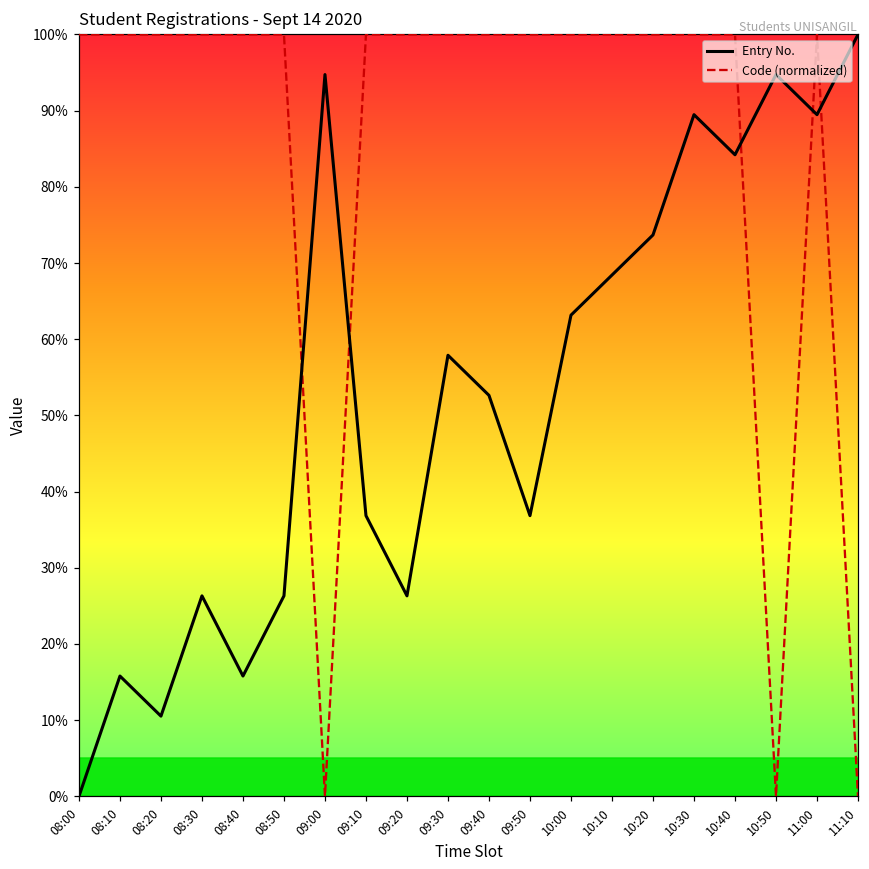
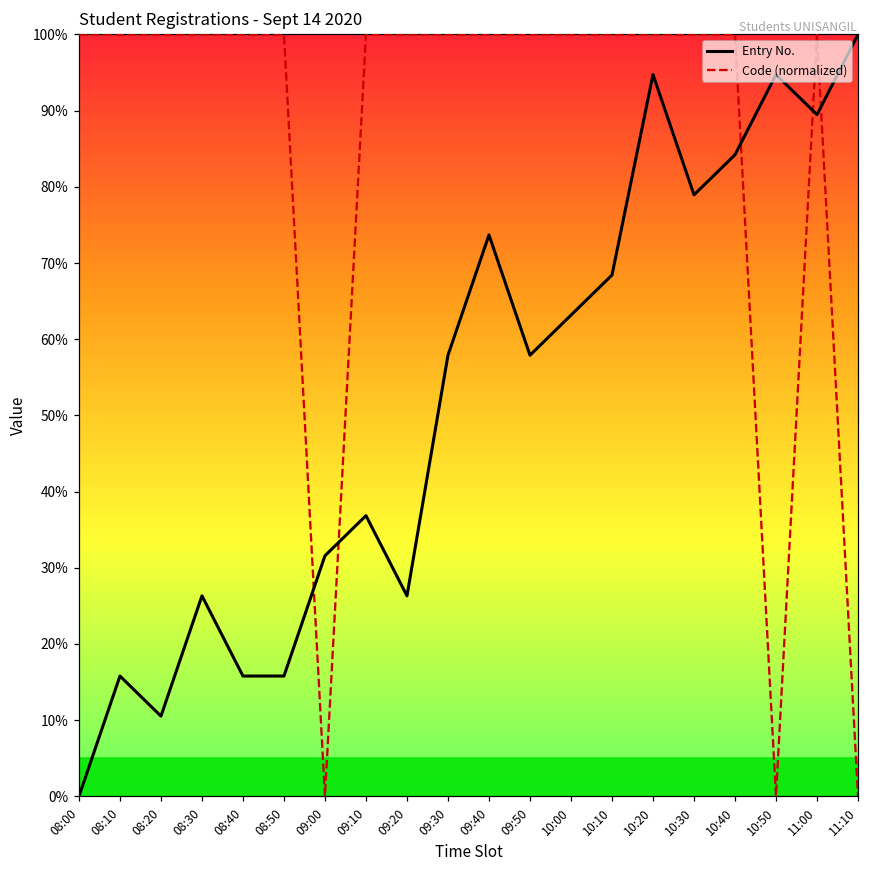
  {
    "Entry No.": {
      "08:10": "16%",
      "08:20": "11%",
      "08:30": "26%",
      "08:40": "16%",
-     "08:50": "26%",
-     "09:00": "95%",
+     "08:50": "16%",
+     "09:00": "32%",
      "09:10": "37%",
      "09:20": "26%",
      "09:30": "58%",
-     "09:40": "53%",
-     "09:50": "37%",
+     "09:40": "74%",
+     "09:50": "58%",
      "10:00": "63%",
      "10:10": "68%",
-     "10:20": "74%",
-     "10:30": "89%",
+     "10:20": "95%",
+     "10:30": "79%",
      "10:40": "84%",
      "11:00": "89%",
      "11:10": "100%"
    },
    "Code (normalized)": {
      "08:00": "100%",
      "08:10": "100%",
      "08:20": "100%",
      "08:30": "100%",
      "08:40": "100%",
      "08:50": "100%",
      "09:10": "100%",
      "09:20": "100%",
      "09:30": "100%",
      "09:40": "100%",
      "09:50": "100%",
      "10:00": "100%",
      "10:10": "100%",
      "10:20": "100%",
      "10:30": "100%",
      "10:40": "100%",
      "11:00": "100%"
    }
  }
